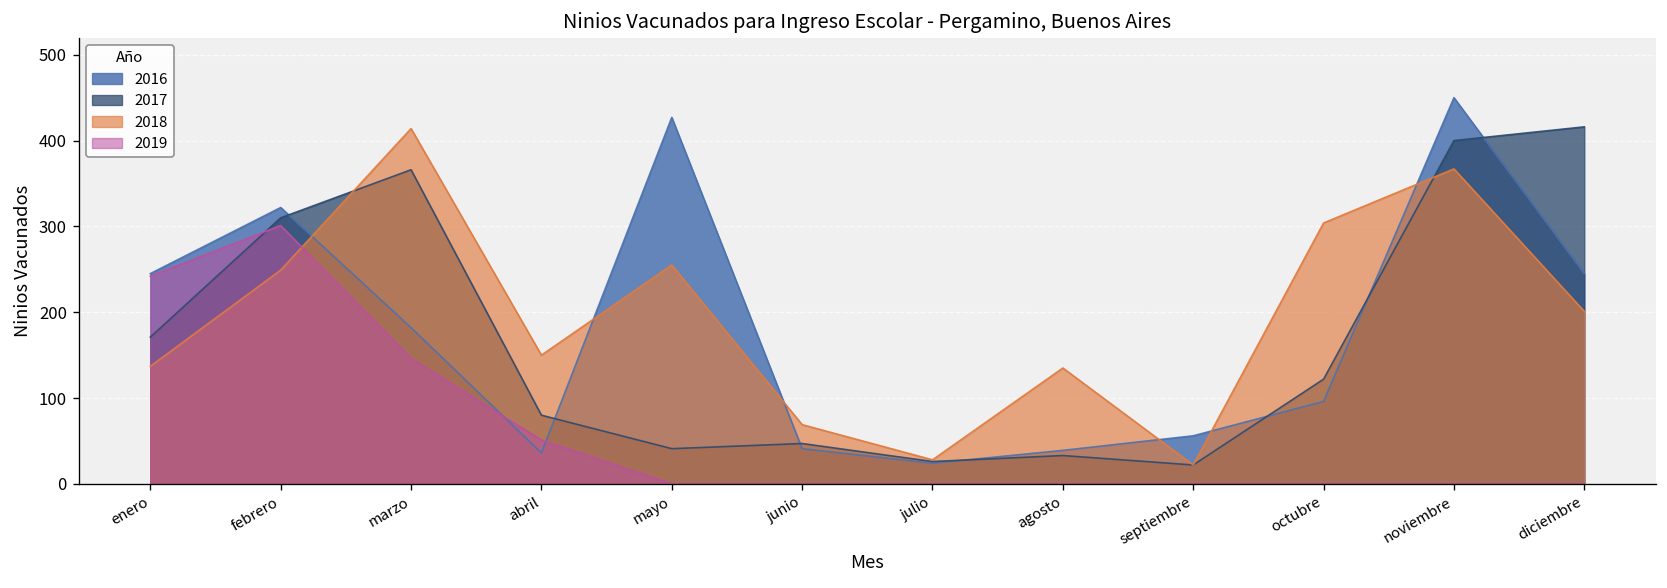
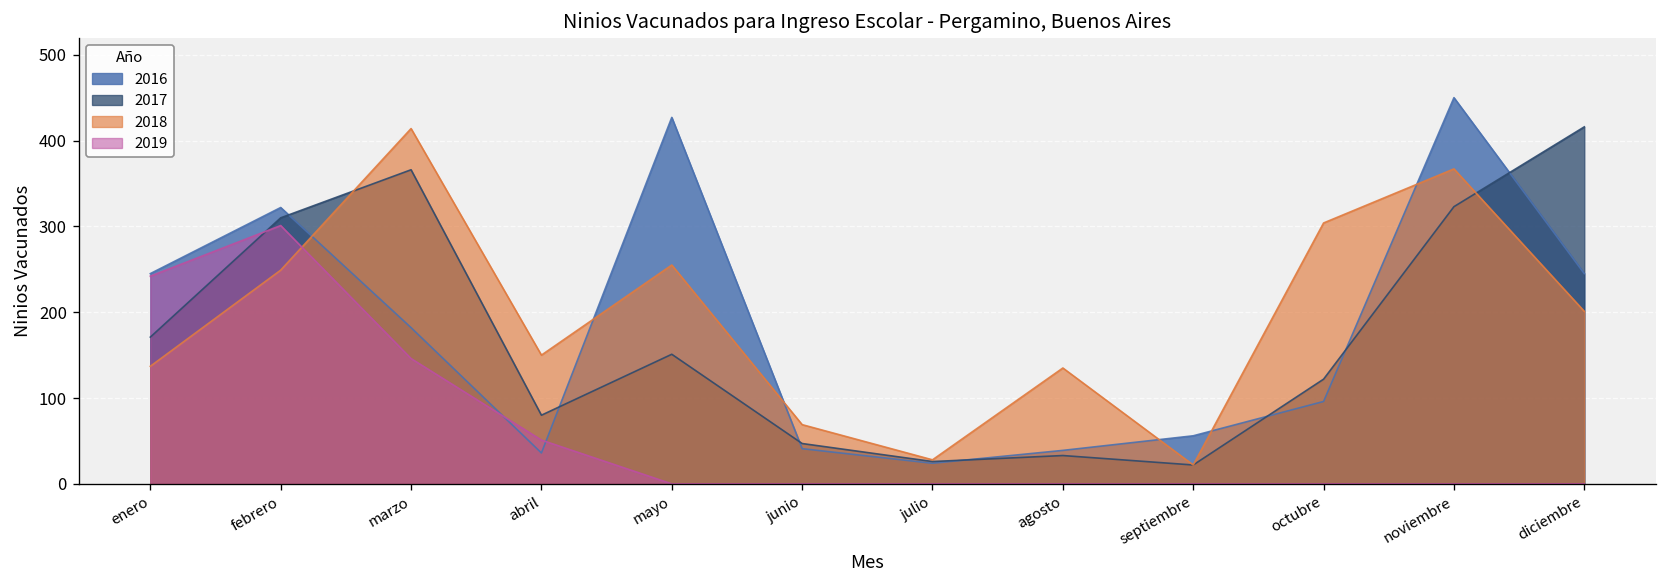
  {
    "2016": {
      "febrero": 320,
      "marzo": 180,
      "abril": 40,
      "mayo": 430,
      "junio": 40,
      "agosto": 40,
      "septiembre": 60,
      "octubre": 100,
      "noviembre": 450,
      "diciembre": 250
    },
    "2017": {
      "enero": 170,
      "febrero": 310,
      "marzo": 370,
      "abril": 80,
-     "mayo": 40,
+     "mayo": 150,
      "junio": 50,
      "agosto": 30,
      "octubre": 120,
-     "noviembre": 400,
+     "noviembre": 320,
      "diciembre": 420
    },
    "2018": {
      "enero": 140,
      "febrero": 250,
      "marzo": 410,
      "abril": 150,
      "mayo": 260,
      "junio": 70,
      "agosto": 140,
      "octubre": 300,
      "noviembre": 370,
      "diciembre": 200
    },
    "2019": {
      "febrero": 300,
      "marzo": 150,
      "abril": 50,
      "mayo": 0,
      "junio": 0,
      "julio": 0,
      "agosto": 0,
      "septiembre": 0,
      "octubre": 0,
      "noviembre": 0,
      "diciembre": 0
    }
  }
